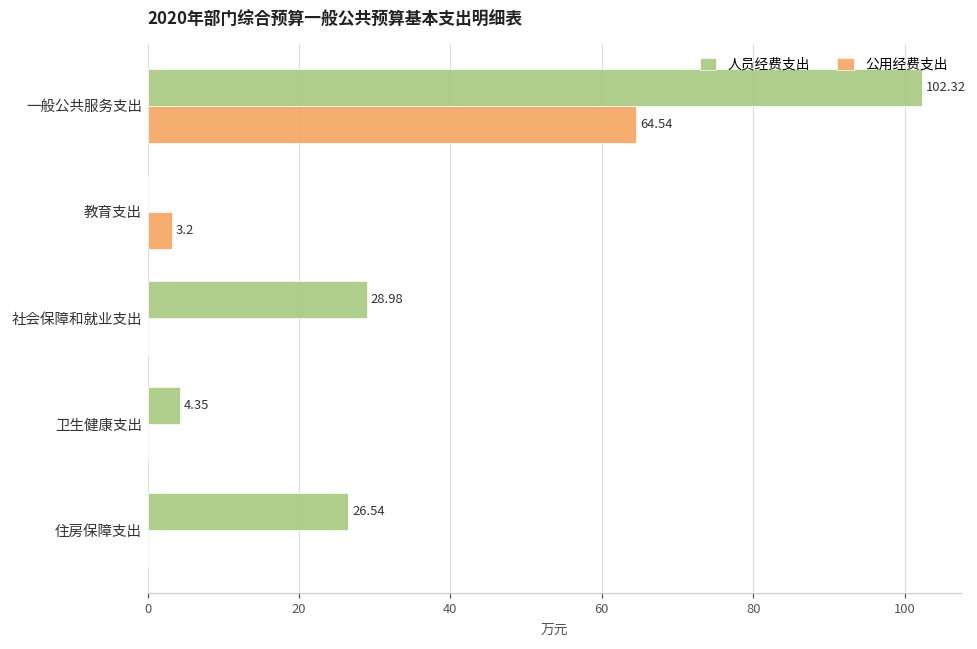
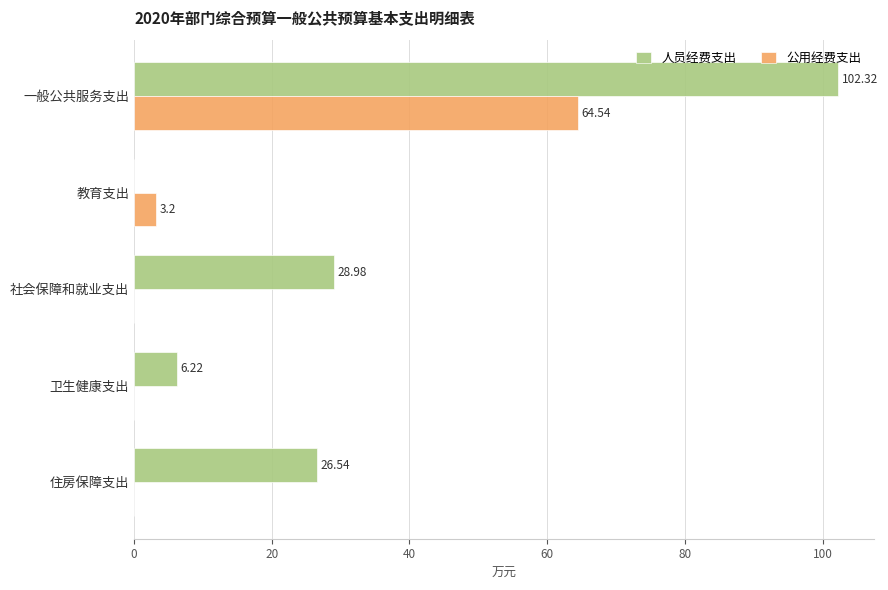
  {
    "人员经费支出": {
      "一般公共服务支出": 102.32,
      "社会保障和就业支出": 28.98,
-     "卫生健康支出": 4.35,
+     "卫生健康支出": 6.22,
      "住房保障支出": 26.54
    },
    "公用经费支出": {
      "一般公共服务支出": 64.54,
      "教育支出": 3.2
    }
  }
